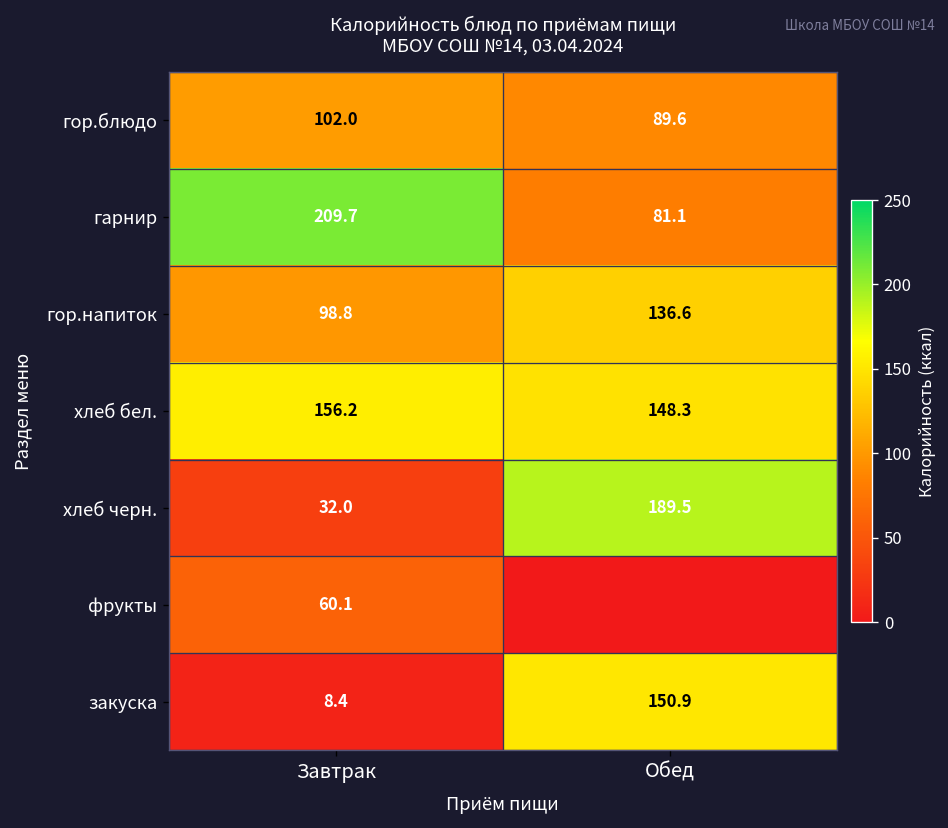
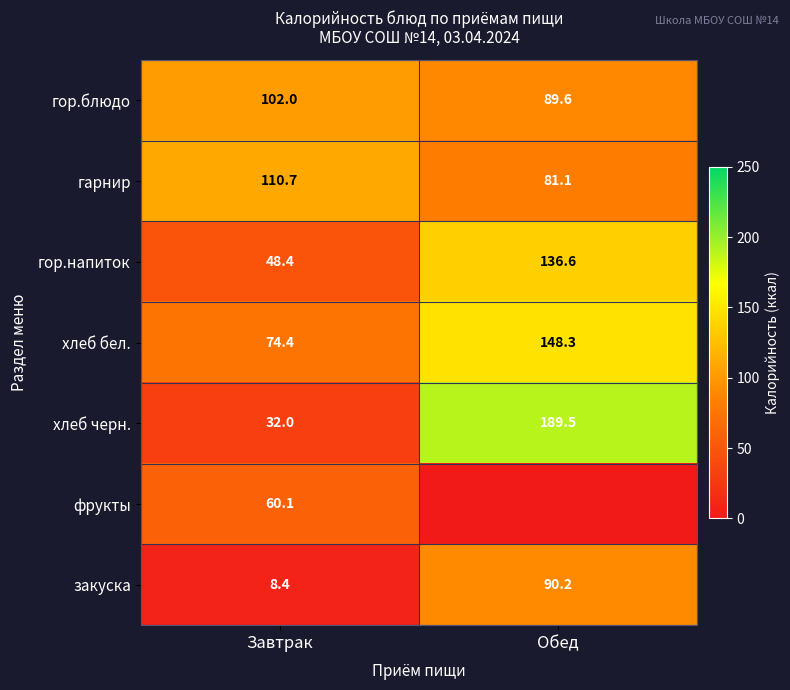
  {
    "гор.блюдо": {
      "Завтрак": 102.0,
      "Обед": 89.6
    },
    "гарнир": {
-     "Завтрак": 209.7,
+     "Завтрак": 110.7,
      "Обед": 81.1
    },
    "гор.напиток": {
-     "Завтрак": 98.8,
+     "Завтрак": 48.4,
      "Обед": 136.6
    },
    "хлеб бел.": {
-     "Завтрак": 156.2,
+     "Завтрак": 74.4,
      "Обед": 148.3
    },
    "хлеб черн.": {
      "Завтрак": 32.0,
      "Обед": 189.5
    },
    "фрукты": {
      "Завтрак": 60.1
    },
    "закуска": {
      "Завтрак": 8.4,
-     "Обед": 150.9
+     "Обед": 90.2
    }
  }
